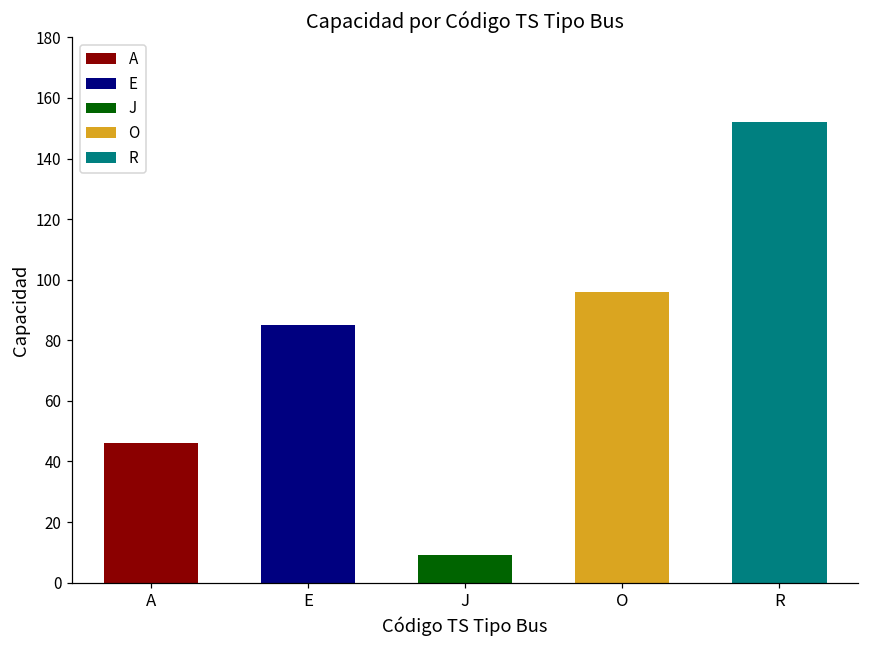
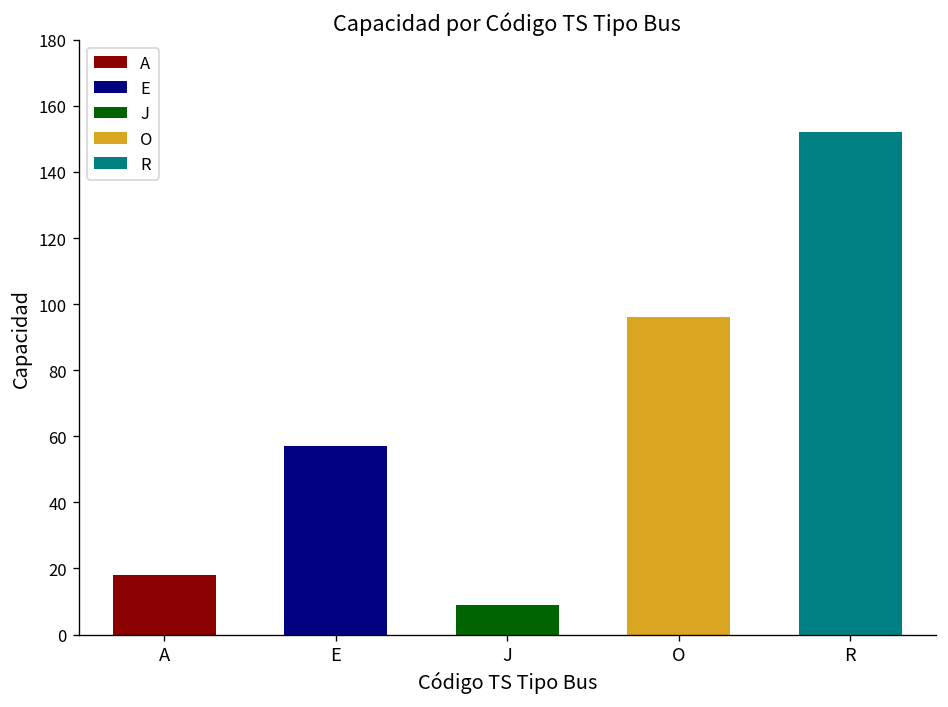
  {
-   "A": 46,
-   "E": 85,
+   "A": 18,
+   "E": 57,
    "J": 9,
    "O": 96,
    "R": 152
  }
